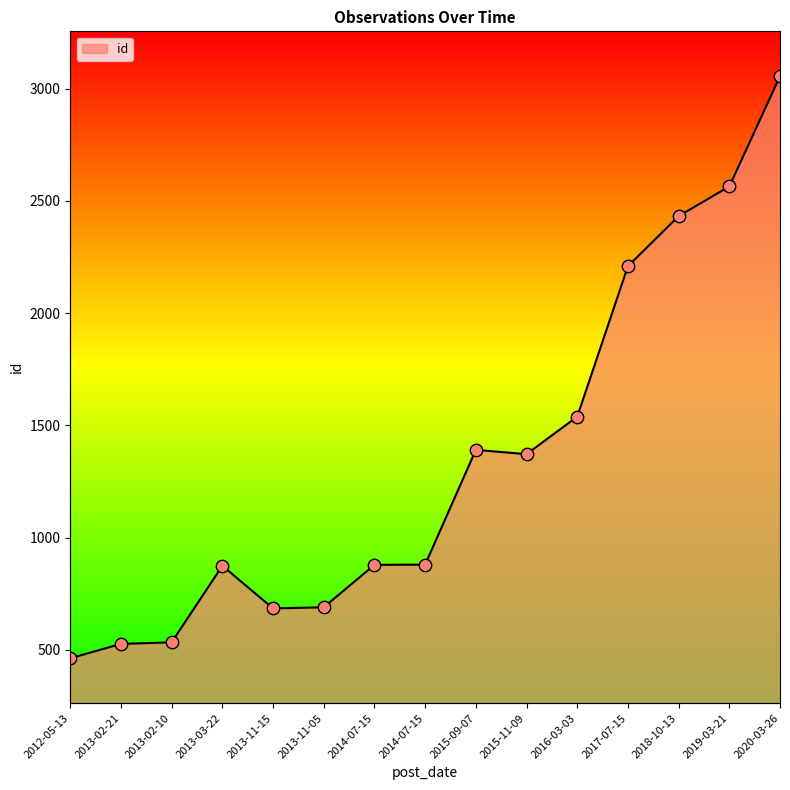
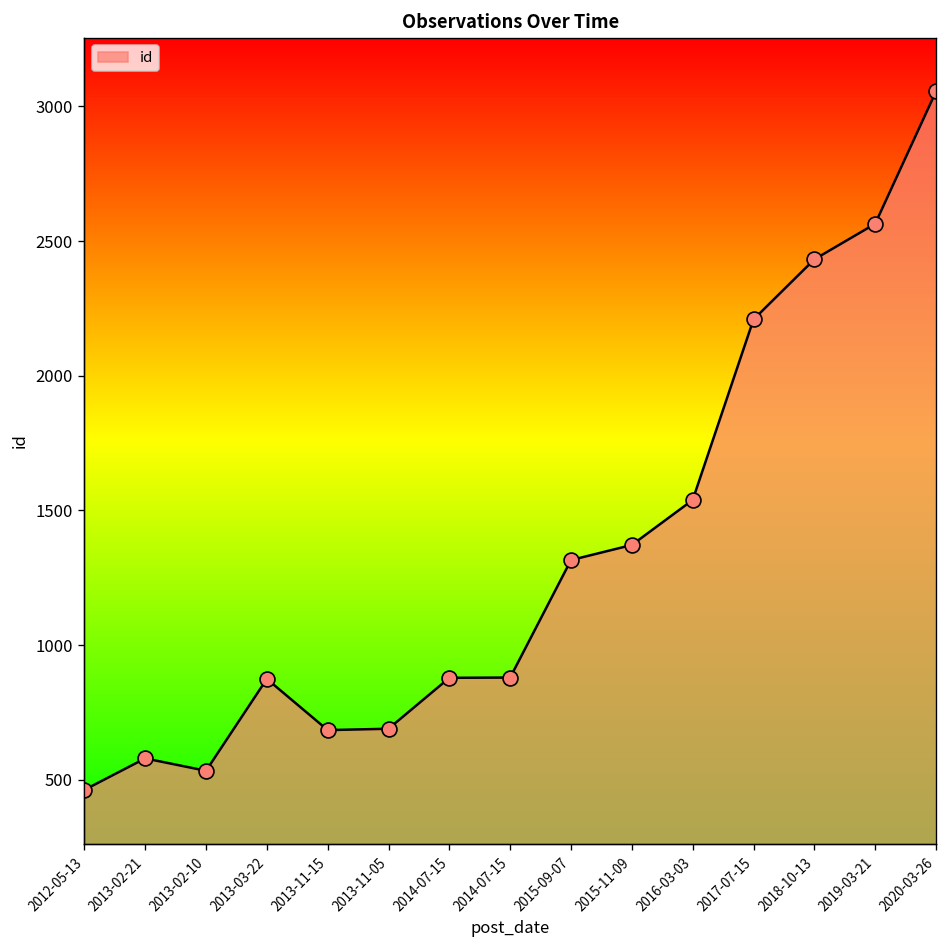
  {
    "2012-05-13": 460,
-   "2013-02-21": 530,
+   "2013-02-21": 580,
    "2013-02-10": 530,
    "2013-03-22": 880,
    "2013-11-15": 690,
    "2013-11-05": 690,
-   "2015-09-07": 1390,
+   "2015-09-07": 1320,
    "2015-11-09": 1370,
    "2016-03-03": 1540,
    "2017-07-15": 2210,
    "2018-10-13": 2430,
    "2019-03-21": 2560,
    "2020-03-26": 3060
  }
